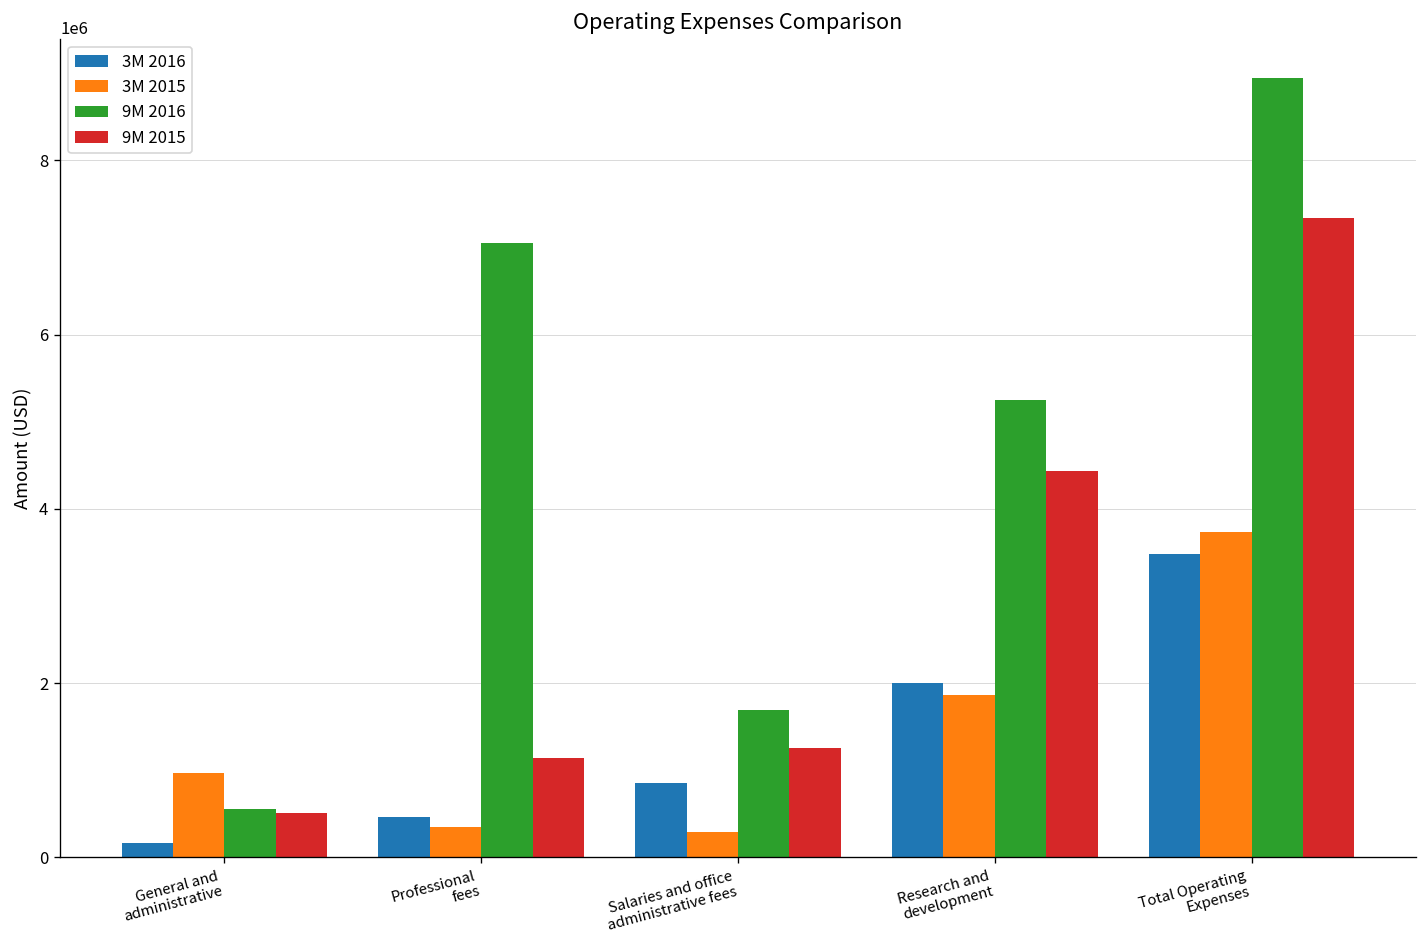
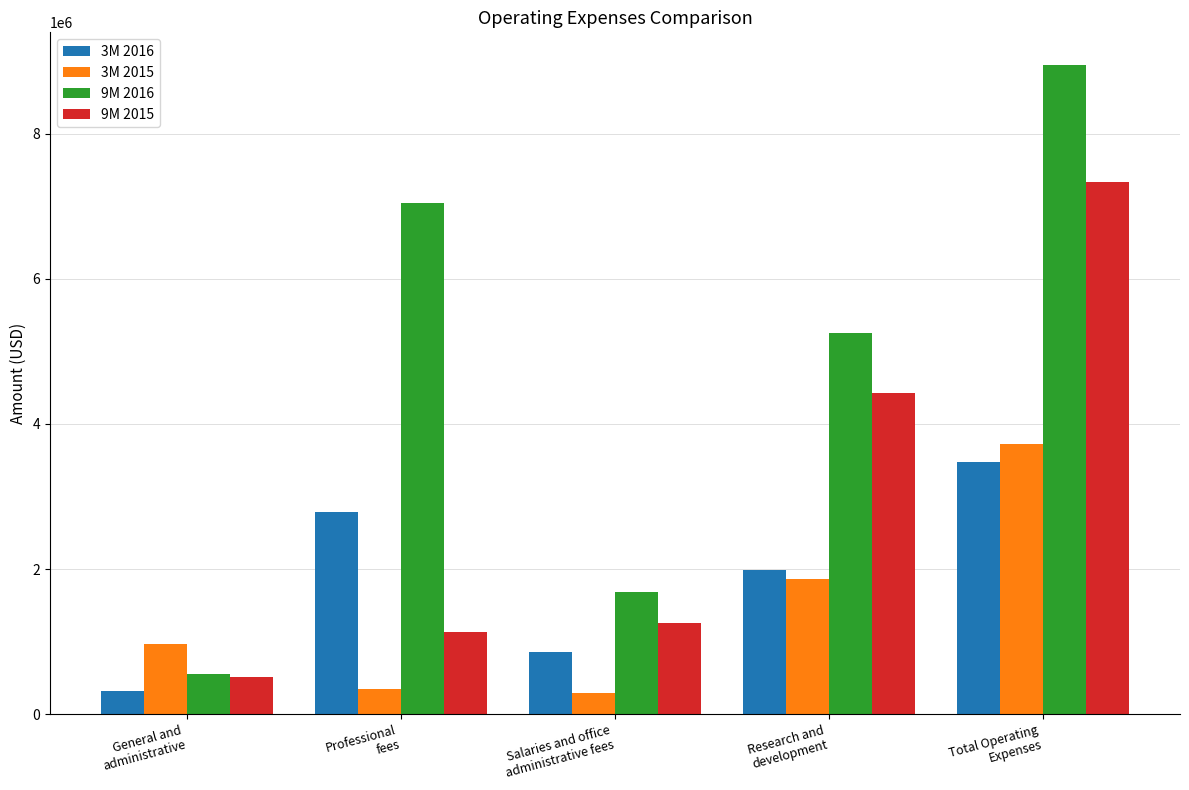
  {
    "3M 2016": {
-     "General and administrative": 200000,
-     "Professional fees": 500000,
+     "General and administrative": 300000,
+     "Professional fees": 2800000,
      "Salaries and office administrative fees": 900000,
      "Research and development": 2000000,
      "Total Operating Expenses": 3500000
    },
    "3M 2015": {
      "General and administrative": 1000000,
      "Professional fees": 400000,
      "Salaries and office administrative fees": 300000,
      "Research and development": 1900000,
      "Total Operating Expenses": 3700000
    },
    "9M 2016": {
      "General and administrative": 600000,
      "Professional fees": 7000000,
      "Salaries and office administrative fees": 1700000,
      "Research and development": 5200000,
      "Total Operating Expenses": 8900000
    },
    "9M 2015": {
      "General and administrative": 500000,
      "Professional fees": 1100000,
      "Salaries and office administrative fees": 1300000,
      "Research and development": 4400000,
      "Total Operating Expenses": 7300000
    }
  }
